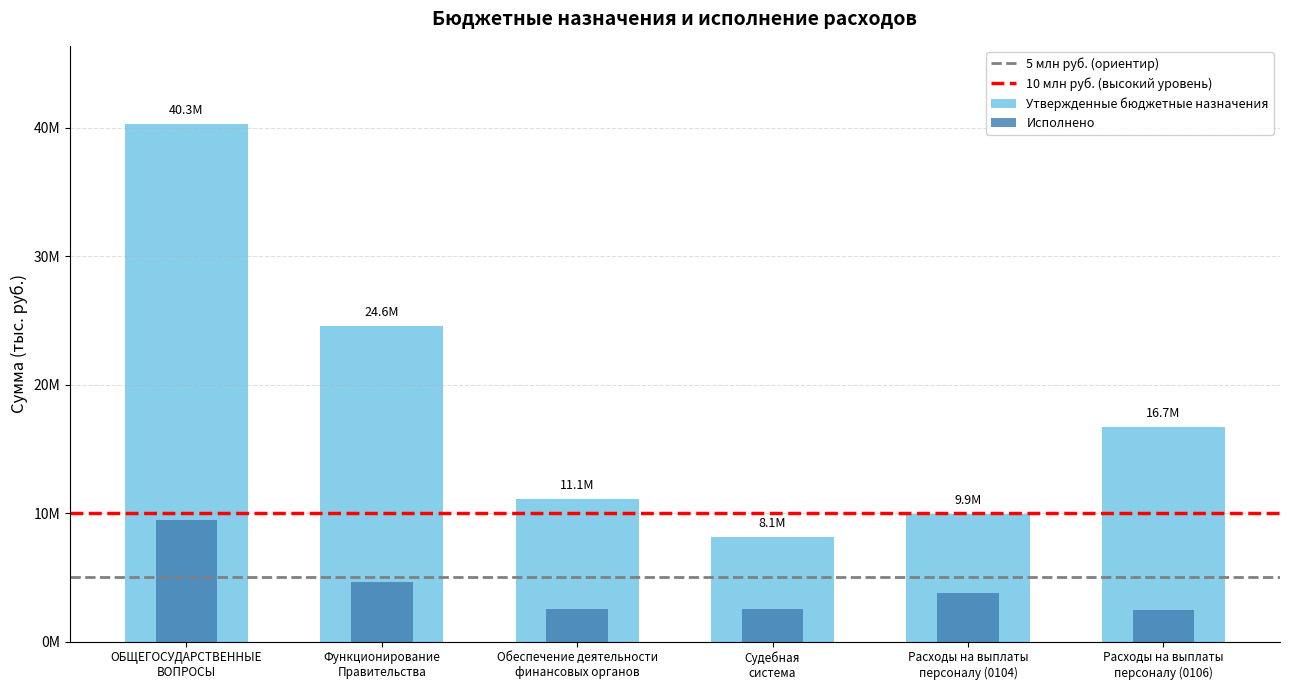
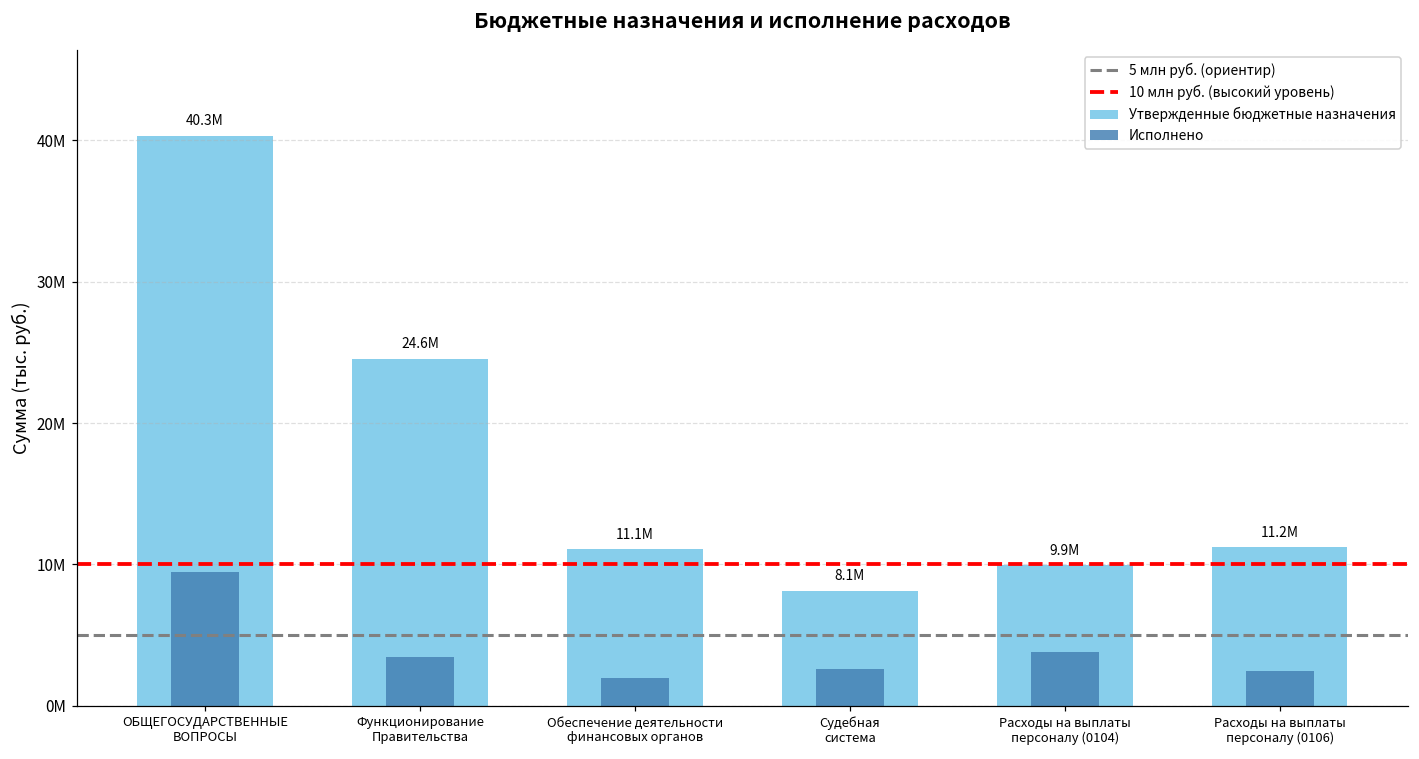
  {
    "Утвержденные бюджетные назначения": {
      "ОБЩЕГОСУДАРСТВЕННЫЕ ВОПРОСЫ": "40.3M",
      "Функционирование Правительства": "24.6M",
      "Обеспечение деятельности финансовых органов": "11.1M",
      "Судебная система": "8.1M",
      "Расходы на выплаты персоналу (0104)": "9.9M",
-     "Расходы на выплаты персоналу (0106)": "16.7M"
+     "Расходы на выплаты персоналу (0106)": "11.2M"
    },
    "Исполнено": {
-     "Функционирование Правительства": "4700000",
-     "Обеспечение деятельности финансовых органов": "2600000"
+     "Функционирование Правительства": "3500000",
+     "Обеспечение деятельности финансовых органов": "1900000"
    }
  }
